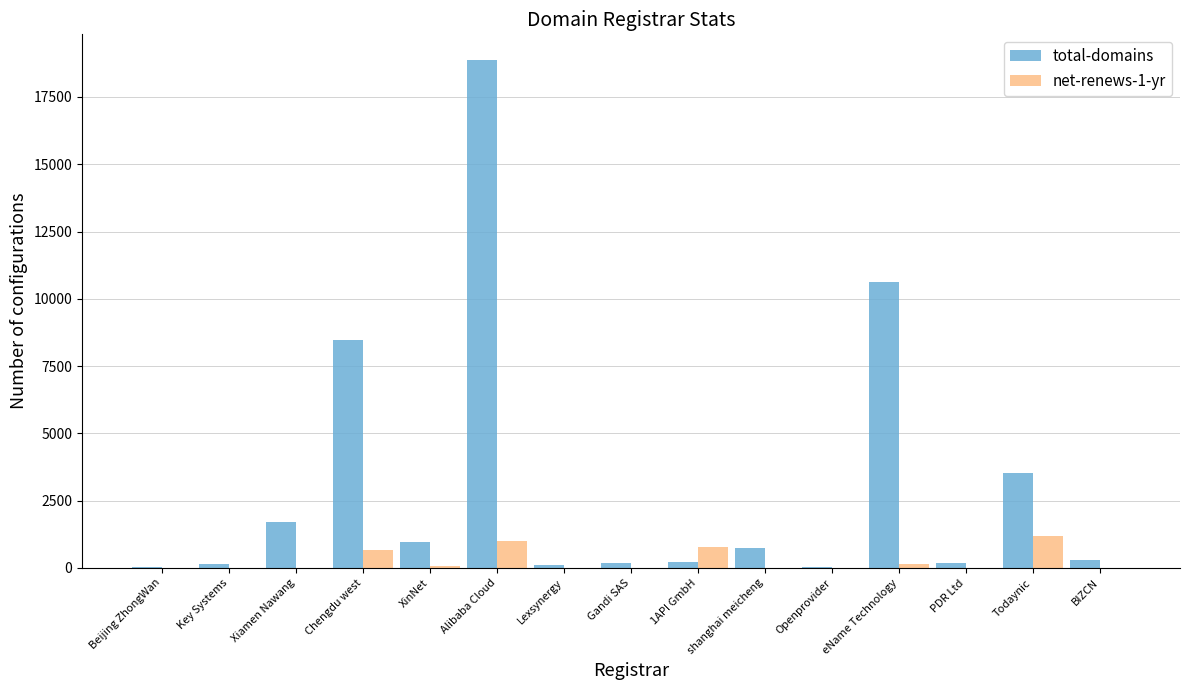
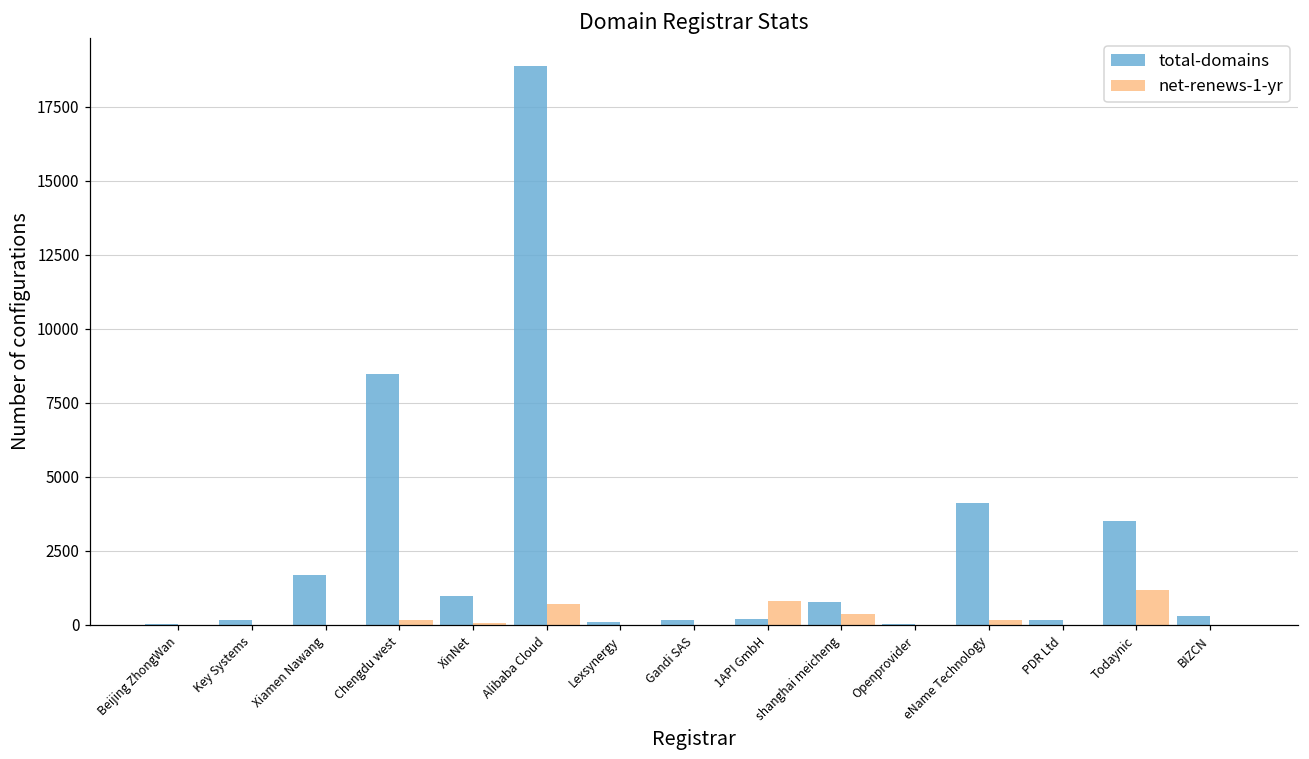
  {
    "total-domains": {
      "Key Systems": 200,
      "Xiamen Nawang": 1700,
      "Chengdu west": 8500,
      "XinNet": 1000,
      "Alibaba Cloud": 18900,
      "Lexsynergy": 100,
      "Gandi SAS": 200,
      "1API GmbH": 200,
      "shanghai meicheng": 800,
-     "eName Technology": 10600,
+     "eName Technology": 4100,
      "PDR Ltd": 200,
      "Todaynic": 3500,
      "BIZCN": 300
    },
    "net-renews-1-yr": {
      "Beijing ZhongWan": 0,
-     "Chengdu west": 700,
-     "Alibaba Cloud": 1000,
+     "Chengdu west": 200,
+     "Alibaba Cloud": 700,
      "1API GmbH": 800,
-     "shanghai meicheng": 0,
+     "shanghai meicheng": 400,
      "Openprovider": 0,
      "eName Technology": 100,
      "Todaynic": 1200
    }
  }
